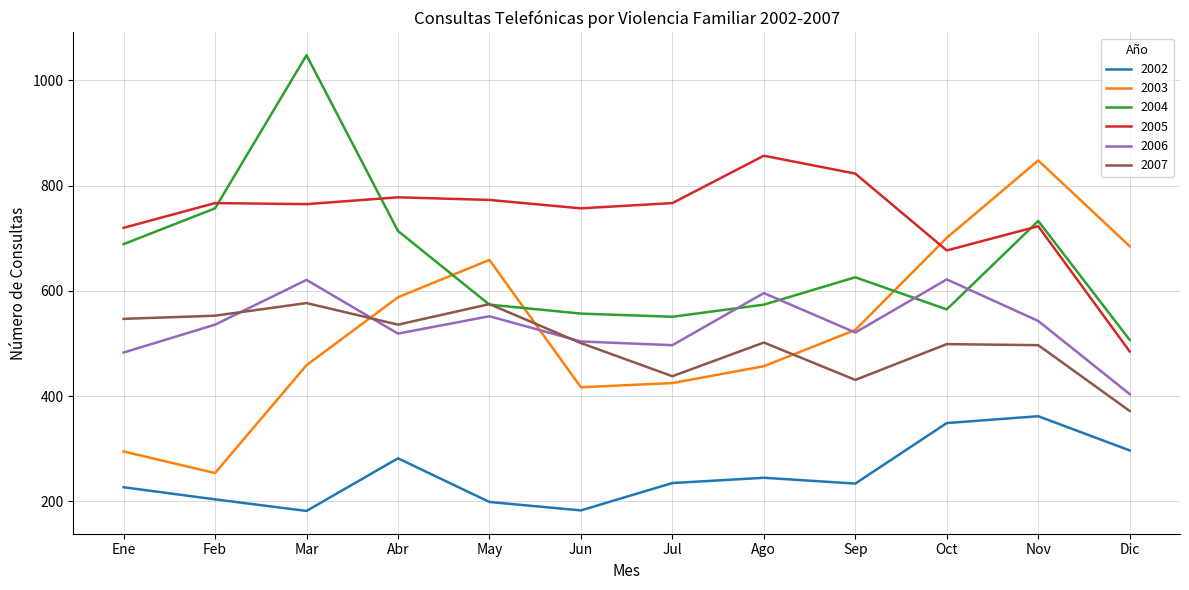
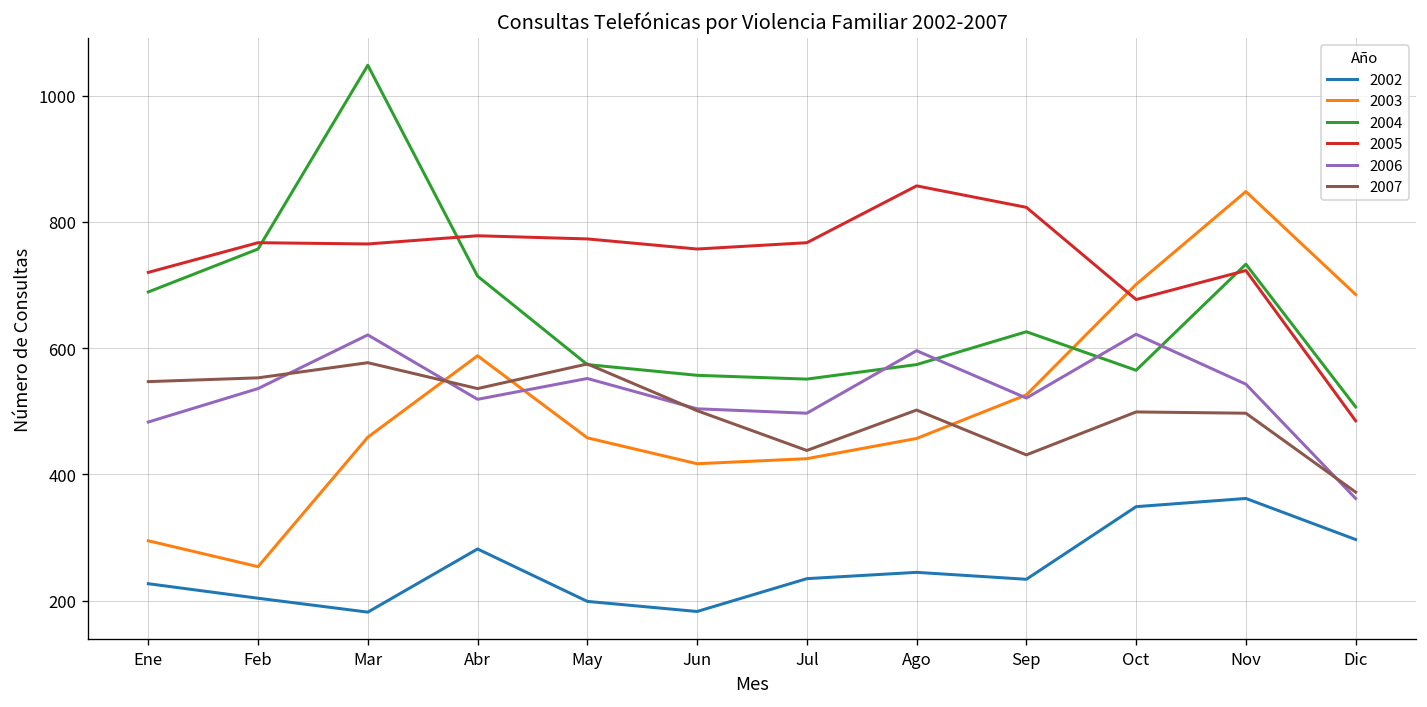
  {
    "2002": {
      "Ene": 230,
      "Feb": 200,
      "Mar": 180,
      "Abr": 280,
      "May": 200,
      "Jun": 180,
      "Jul": 240,
      "Ago": 250,
      "Sep": 230,
      "Oct": 350,
      "Nov": 360,
      "Dic": 300
    },
    "2003": {
      "Ene": 300,
      "Feb": 250,
      "Mar": 460,
      "Abr": 590,
-     "May": 660,
+     "May": 460,
      "Jun": 420,
      "Jul": 430,
      "Ago": 460,
      "Sep": 530,
      "Oct": 700,
      "Nov": 850,
      "Dic": 690
    },
    "2004": {
      "Ene": 690,
      "Feb": 760,
      "Mar": 1050,
      "Abr": 710,
      "Jun": 560,
      "Jul": 550,
      "Ago": 570,
      "Sep": 630,
      "Oct": 570,
      "Nov": 730,
      "Dic": 510
    },
    "2005": {
      "Ene": 720,
      "Feb": 770,
      "Mar": 770,
      "Abr": 780,
      "May": 770,
      "Jun": 760,
      "Jul": 770,
      "Ago": 860,
      "Sep": 820,
      "Oct": 680,
      "Nov": 720,
      "Dic": 490
    },
    "2006": {
      "Ene": 480,
      "Feb": 540,
      "Mar": 620,
      "Abr": 520,
      "May": 550,
      "Jul": 500,
      "Ago": 600,
      "Sep": 520,
      "Oct": 620,
      "Nov": 540,
-     "Dic": 400
+     "Dic": 360
    },
    "2007": {
      "Ene": 550,
      "Feb": 550,
      "Mar": 580,
      "Abr": 540,
      "Jul": 440,
      "Ago": 500,
      "Sep": 430,
      "Oct": 500,
      "Nov": 500,
      "Dic": 370
    }
  }
